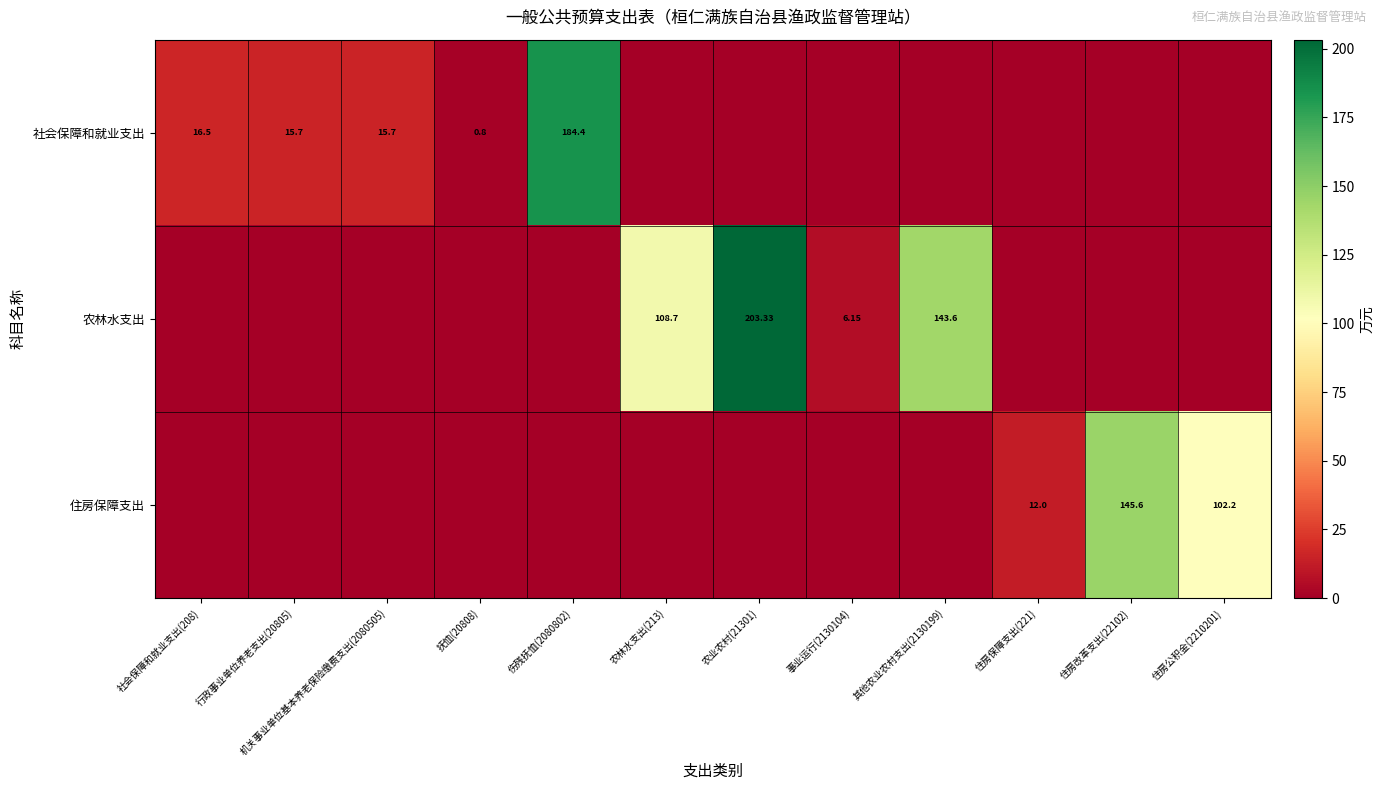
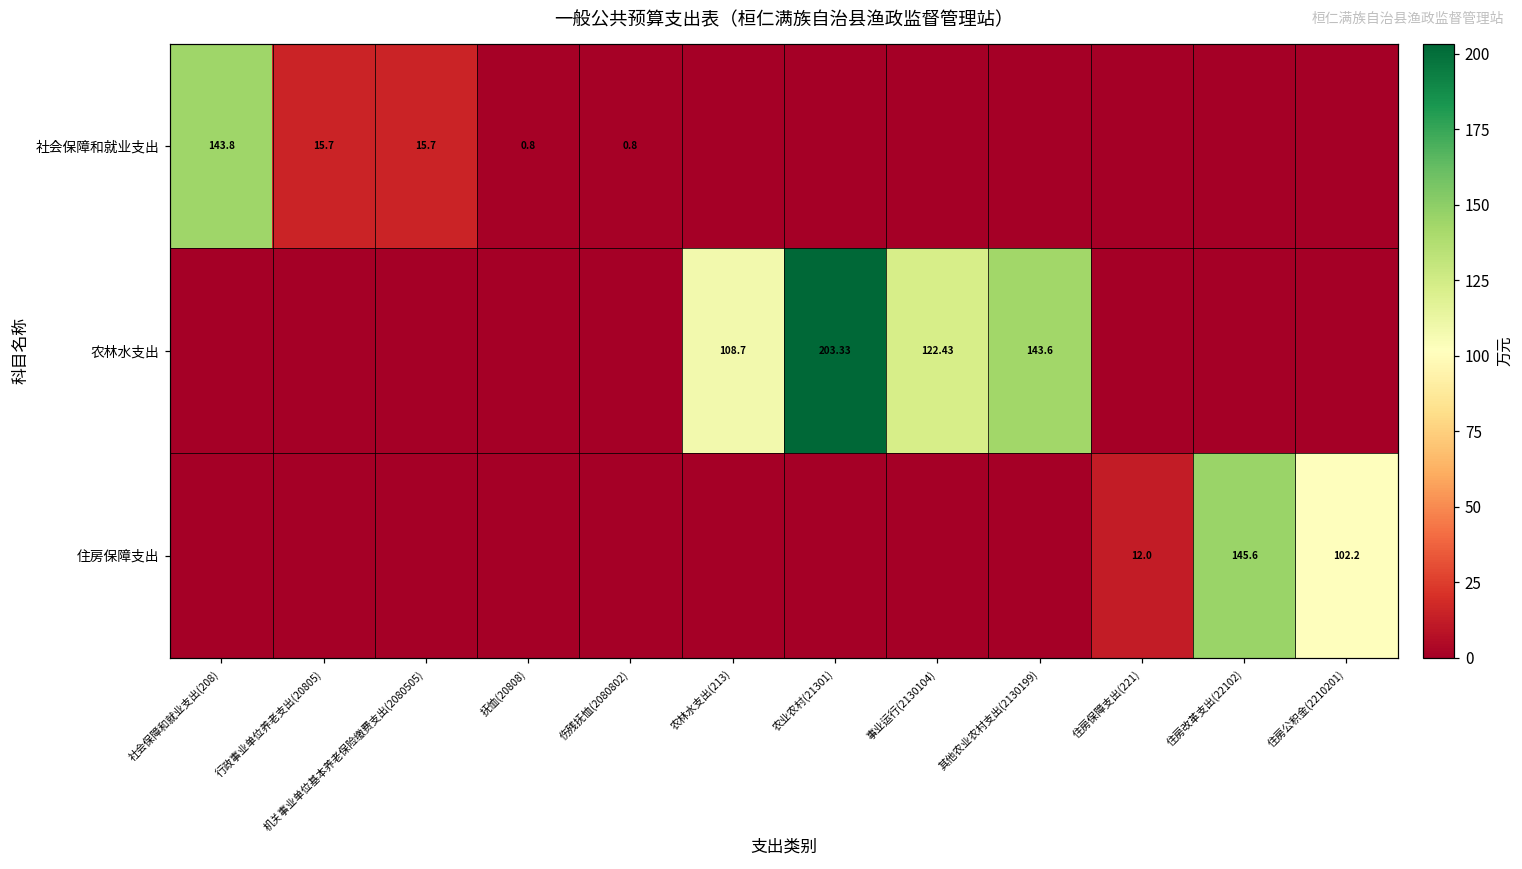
  {
    "社会保障和就业支出": {
-     "社会保障和就业支出(208)": 16.5,
+     "社会保障和就业支出(208)": 143.8,
      "行政事业单位养老支出(20805)": 15.7,
      "机关事业单位基本养老保险缴费支出(2080505)": 15.7,
      "抚恤(20808)": 0.8,
-     "伤残抚恤(2080802)": 184.4
+     "伤残抚恤(2080802)": 0.8
    },
    "农林水支出": {
      "农林水支出(213)": 108.7,
      "农业农村(21301)": 203.33,
-     "事业运行(2130104)": 6.15,
+     "事业运行(2130104)": 122.43,
      "其他农业农村支出(2130199)": 143.6
    },
    "住房保障支出": {
      "住房保障支出(221)": 12.0,
      "住房改革支出(22102)": 145.6,
      "住房公积金(2210201)": 102.2
    }
  }
